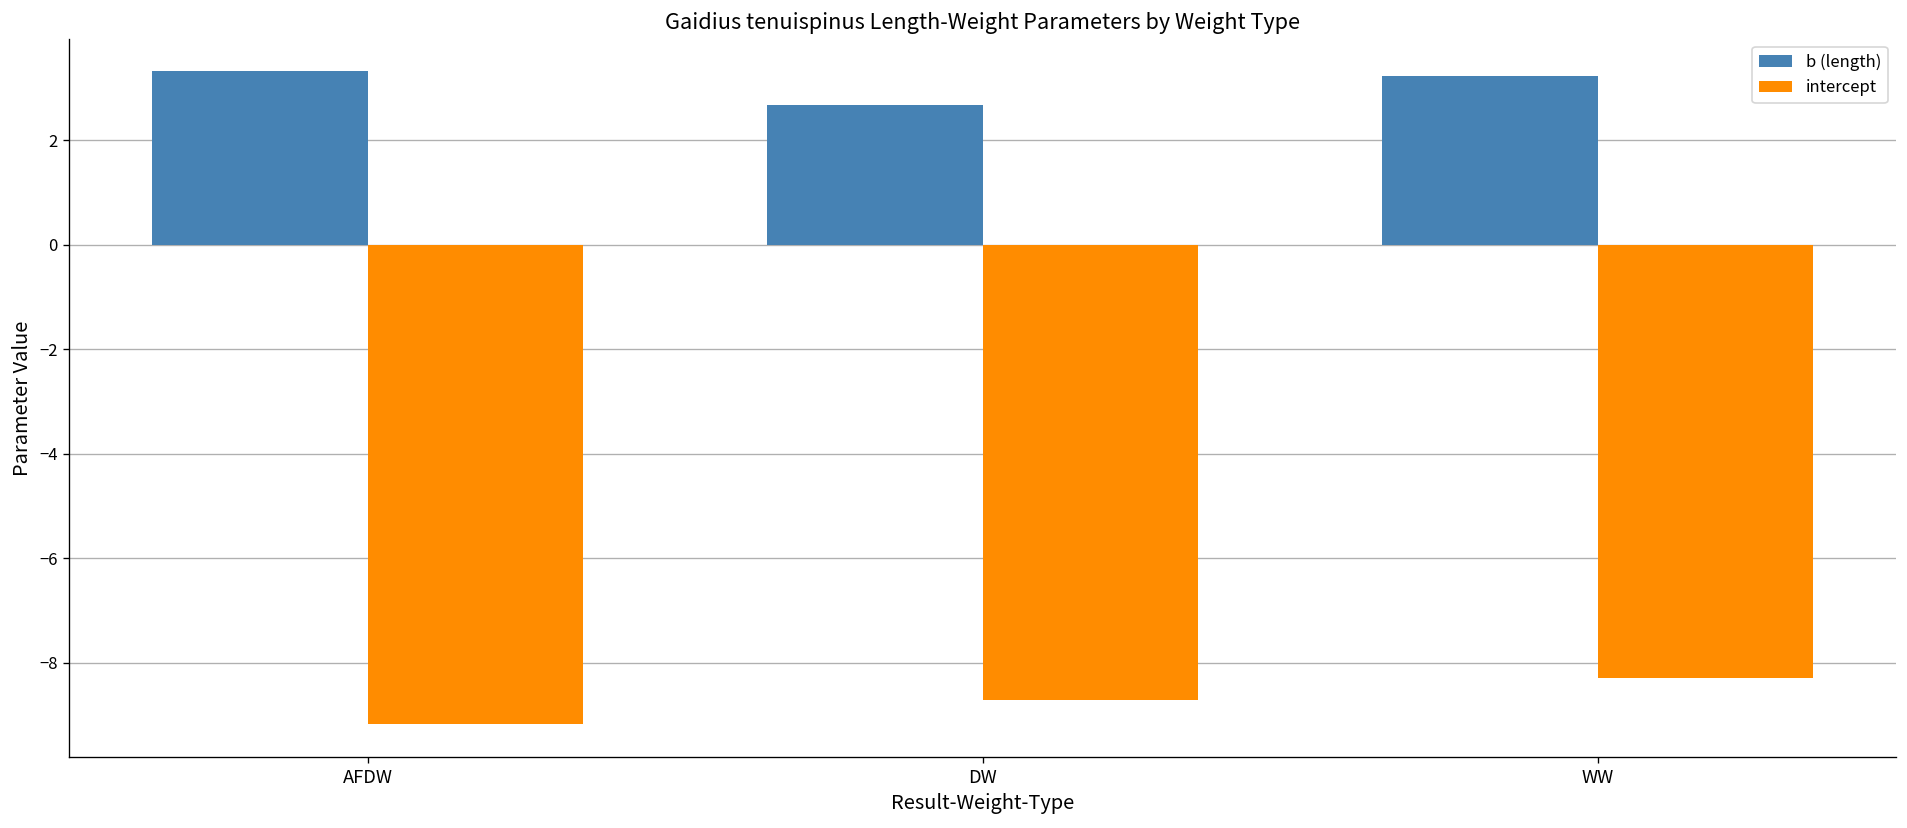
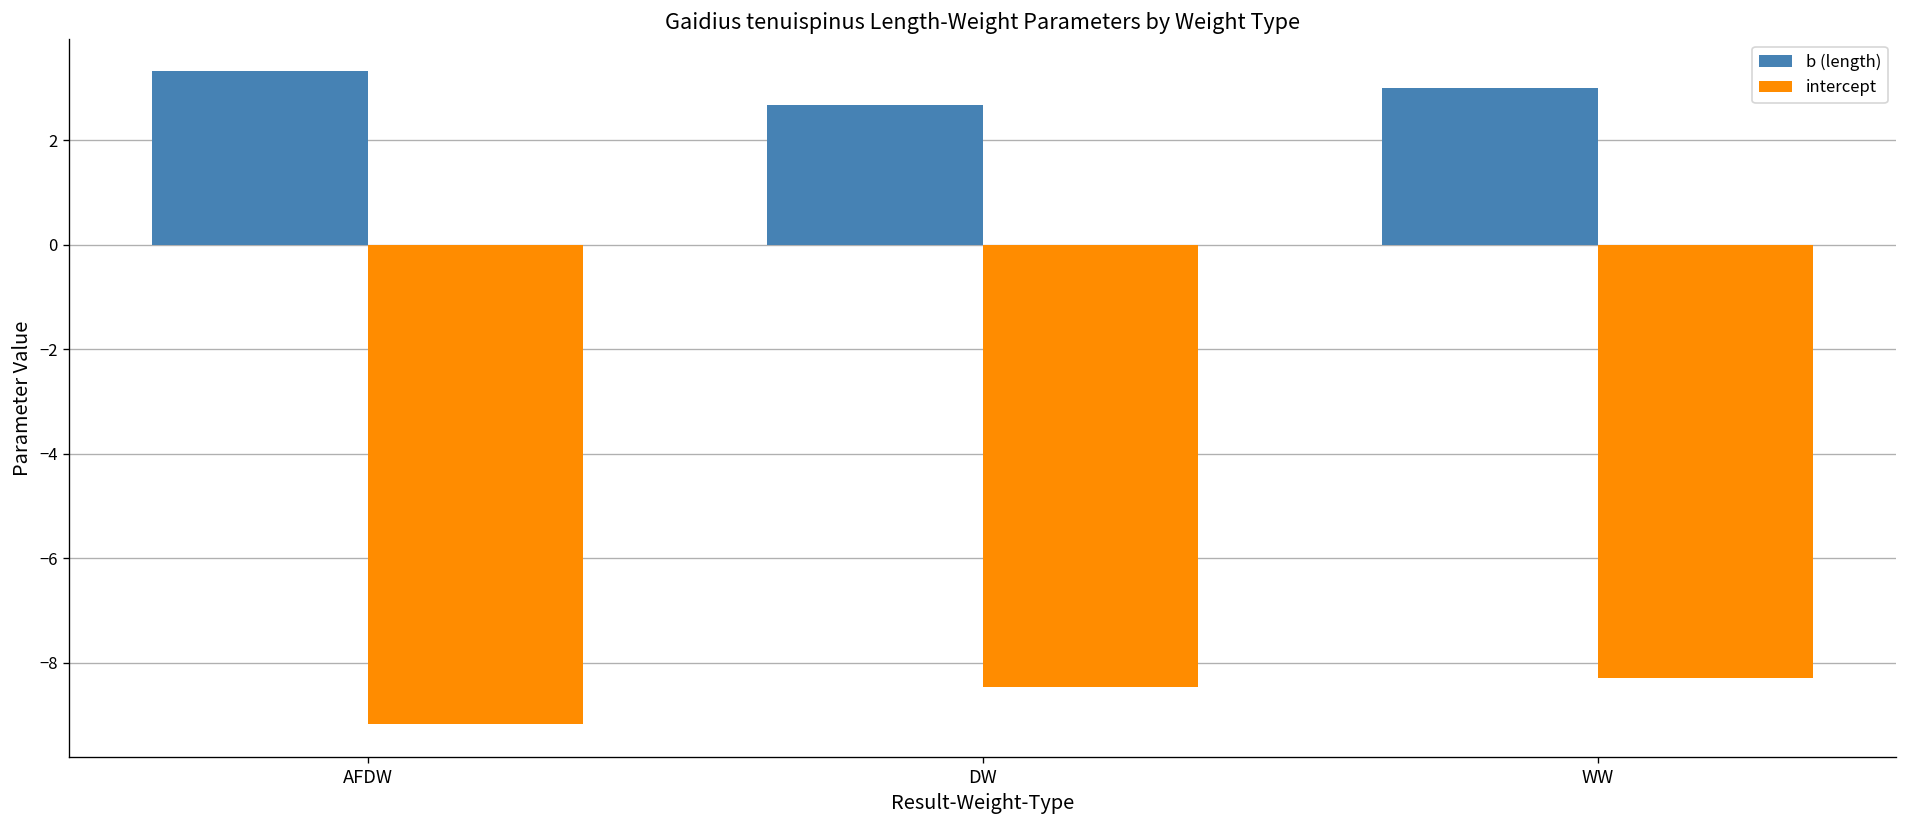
  {
    "b (length)": {
      "AFDW": 3.3,
      "DW": 2.7,
-     "WW": 3.2
+     "WW": 3.0
    },
    "intercept": {
      "AFDW": -9.2,
-     "DW": -8.7,
+     "DW": -8.5,
      "WW": -8.3
    }
  }
